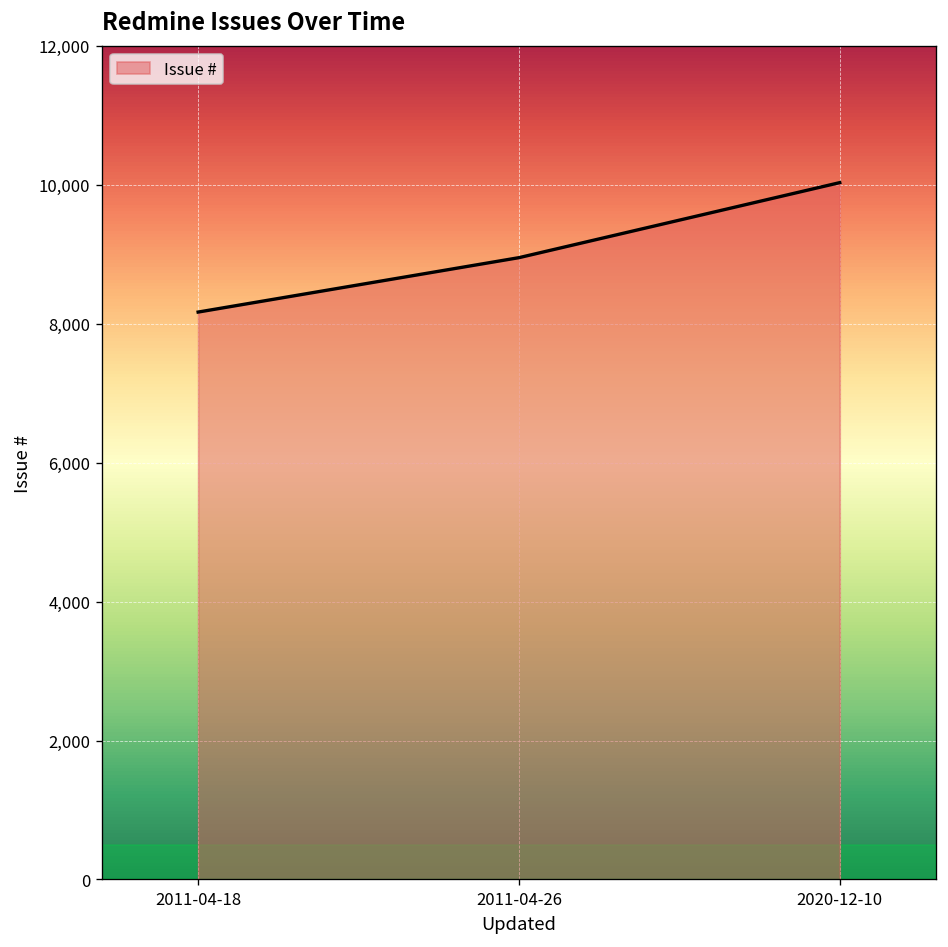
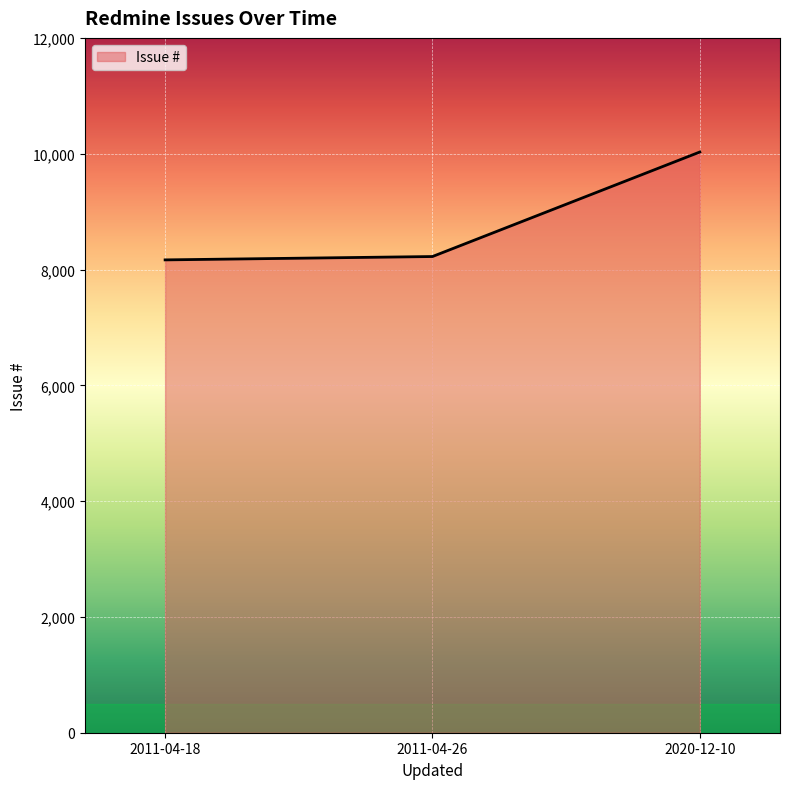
  {
    "2011-04-18": "8,200",
-   "2011-04-26": "8,900",
+   "2011-04-26": "8,200",
    "2020-12-10": "10,000"
  }
